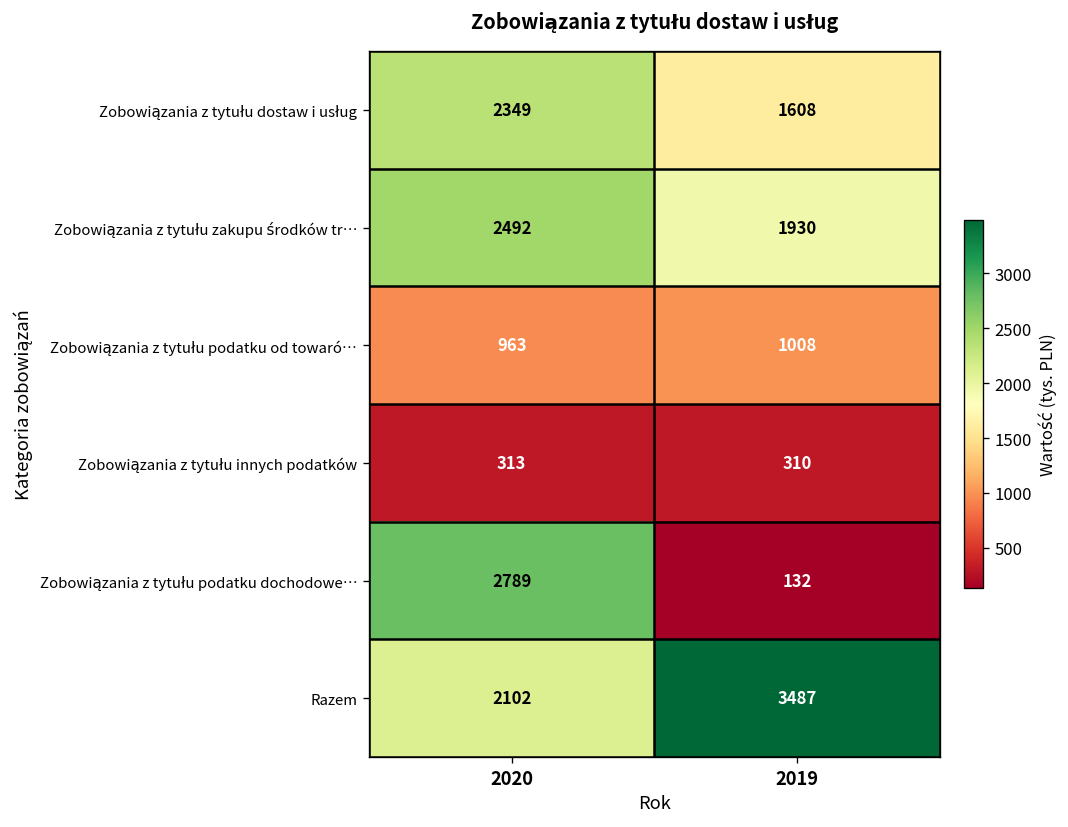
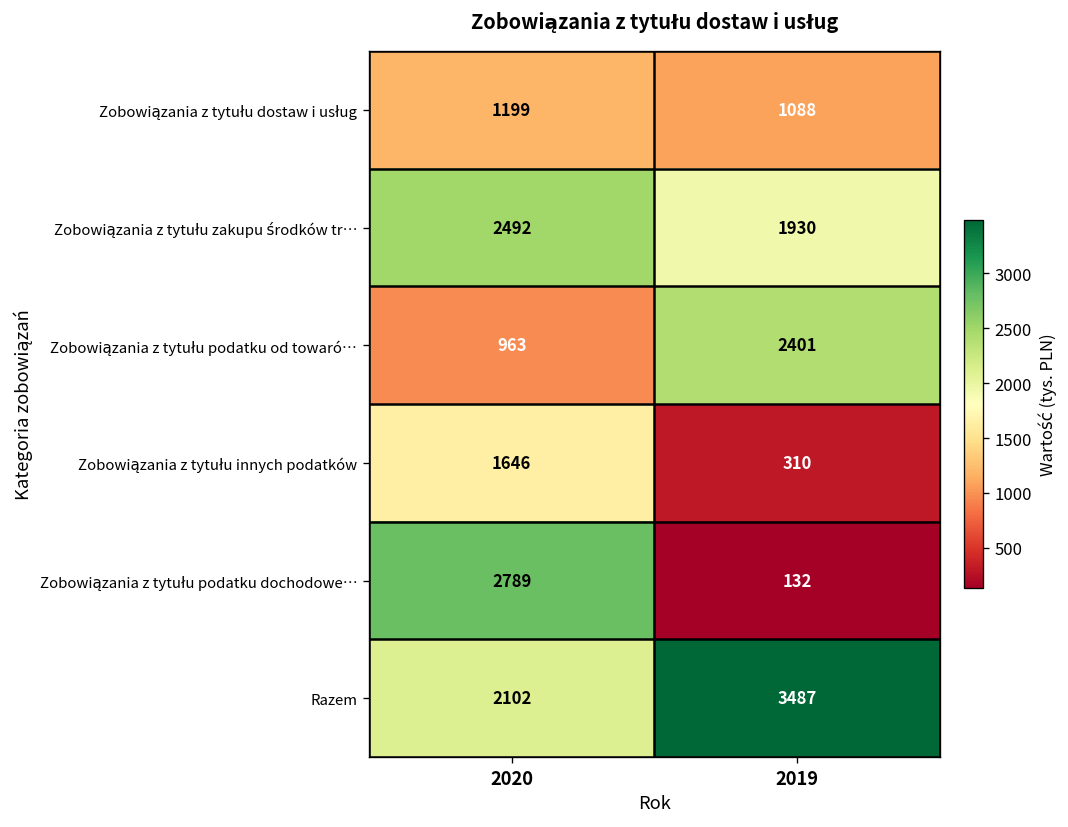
  {
    "Zobowiązania z tytułu dostaw i usług": {
-     "2020": 2349,
-     "2019": 1608
+     "2020": 1199,
+     "2019": 1088
    },
    "Zobowiązania z tytułu zakupu środków tr…": {
      "2020": 2492,
      "2019": 1930
    },
    "Zobowiązania z tytułu podatku od towaró…": {
      "2020": 963,
-     "2019": 1008
+     "2019": 2401
    },
    "Zobowiązania z tytułu innych podatków": {
-     "2020": 313,
+     "2020": 1646,
      "2019": 310
    },
    "Zobowiązania z tytułu podatku dochodowe…": {
      "2020": 2789,
      "2019": 132
    },
    "Razem": {
      "2020": 2102,
      "2019": 3487
    }
  }
